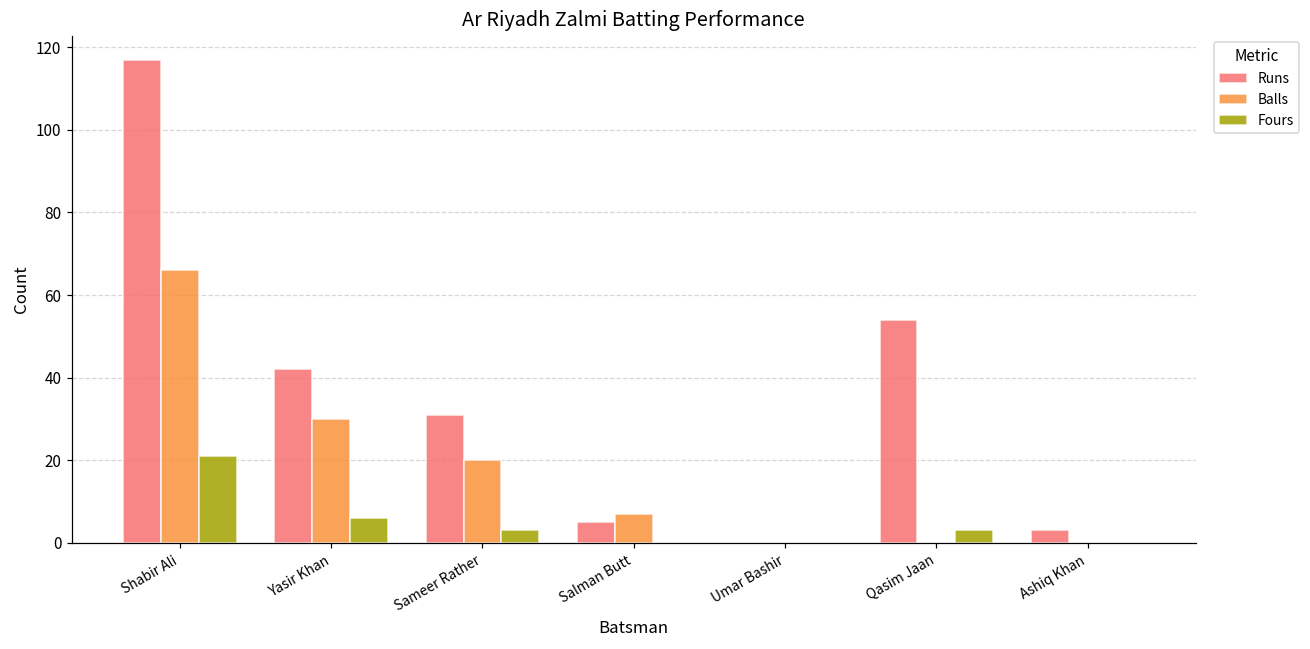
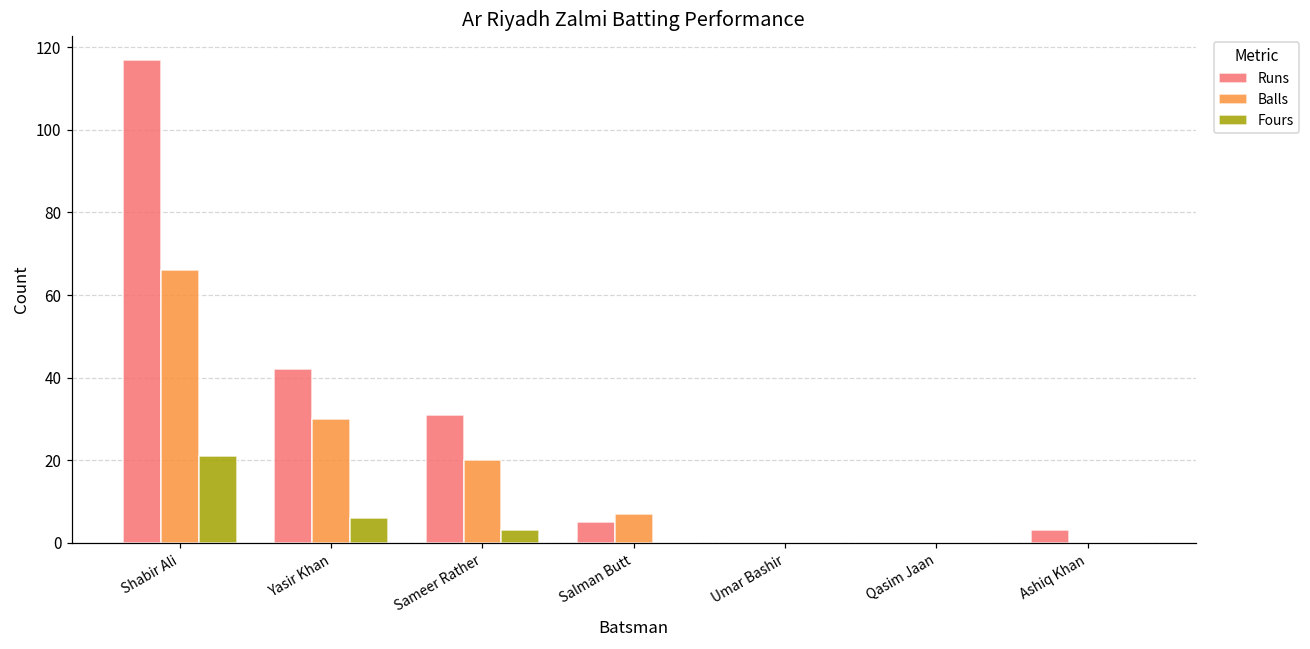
  {
    "Runs": {
      "Shabir Ali": 117,
      "Yasir Khan": 42,
      "Sameer Rather": 31,
      "Salman Butt": 5,
      "Umar Bashir": 0,
-     "Qasim Jaan": 54,
+     "Qasim Jaan": 0,
      "Ashiq Khan": 3
    },
    "Balls": {
      "Shabir Ali": 66,
      "Yasir Khan": 30,
      "Sameer Rather": 20,
      "Salman Butt": 7,
      "Umar Bashir": 0,
      "Qasim Jaan": 0,
      "Ashiq Khan": 0
    },
    "Fours": {
      "Shabir Ali": 21,
      "Yasir Khan": 6,
      "Sameer Rather": 3,
      "Salman Butt": 0,
      "Umar Bashir": 0,
-     "Qasim Jaan": 3,
+     "Qasim Jaan": 0,
      "Ashiq Khan": 0
    }
  }
